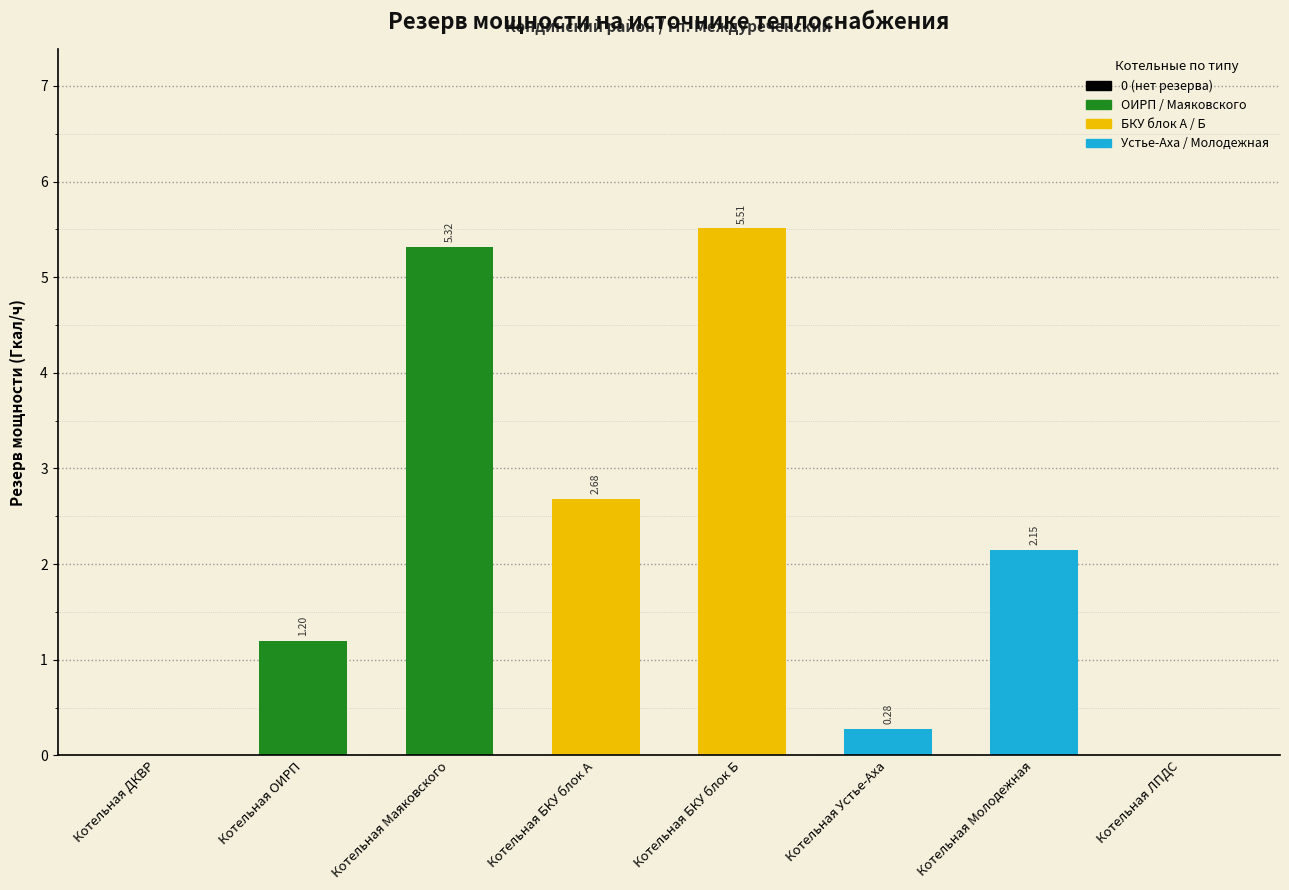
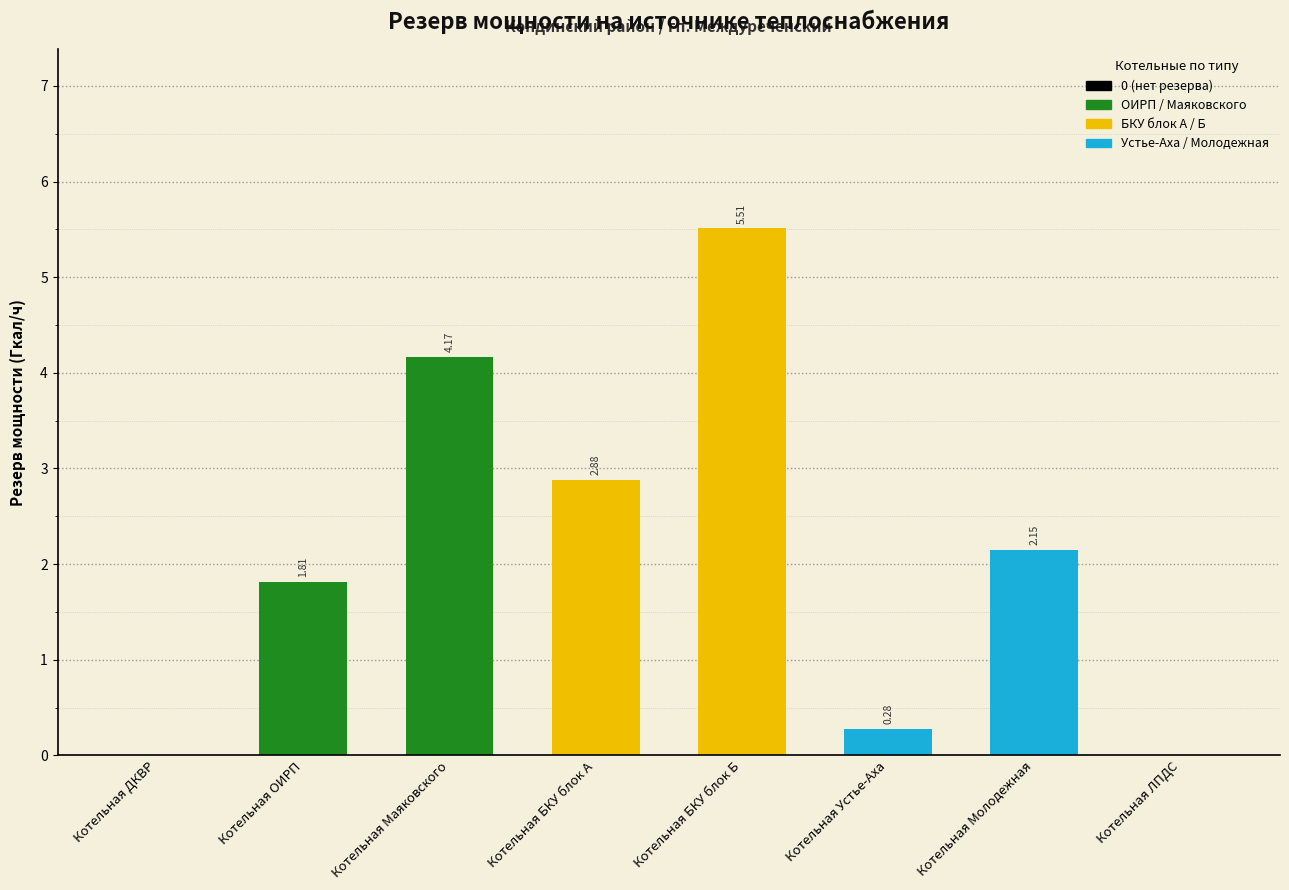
  {
-   "Котельная ОИРП": 1.20,
-   "Котельная Маяковского": 5.32,
-   "Котельная БКУ блок А": 2.68,
+   "Котельная ОИРП": 1.81,
+   "Котельная Маяковского": 4.17,
+   "Котельная БКУ блок А": 2.88,
    "Котельная БКУ блок Б": 5.51,
    "Котельная Устье-Аха": 0.28,
    "Котельная Молодежная": 2.15
  }
